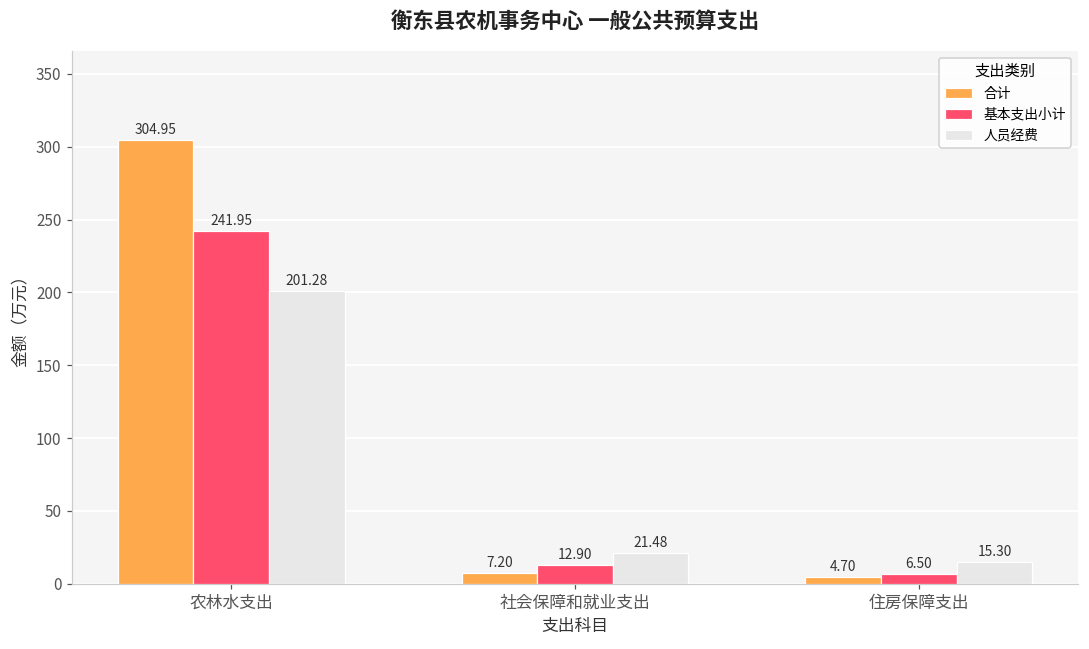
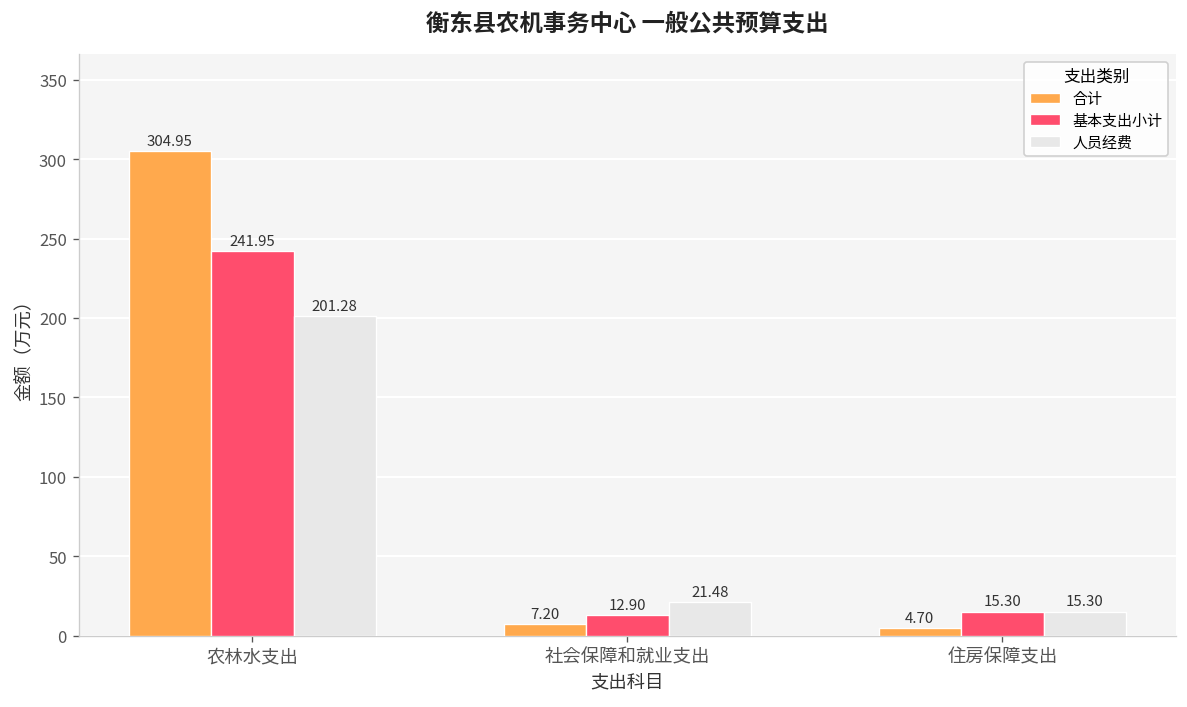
  {
    "合计": {
      "农林水支出": 304.95,
      "社会保障和就业支出": 7.20,
      "住房保障支出": 4.70
    },
    "基本支出小计": {
      "农林水支出": 241.95,
      "社会保障和就业支出": 12.90,
-     "住房保障支出": 6.50
+     "住房保障支出": 15.30
    },
    "人员经费": {
      "农林水支出": 201.28,
      "社会保障和就业支出": 21.48,
      "住房保障支出": 15.30
    }
  }
